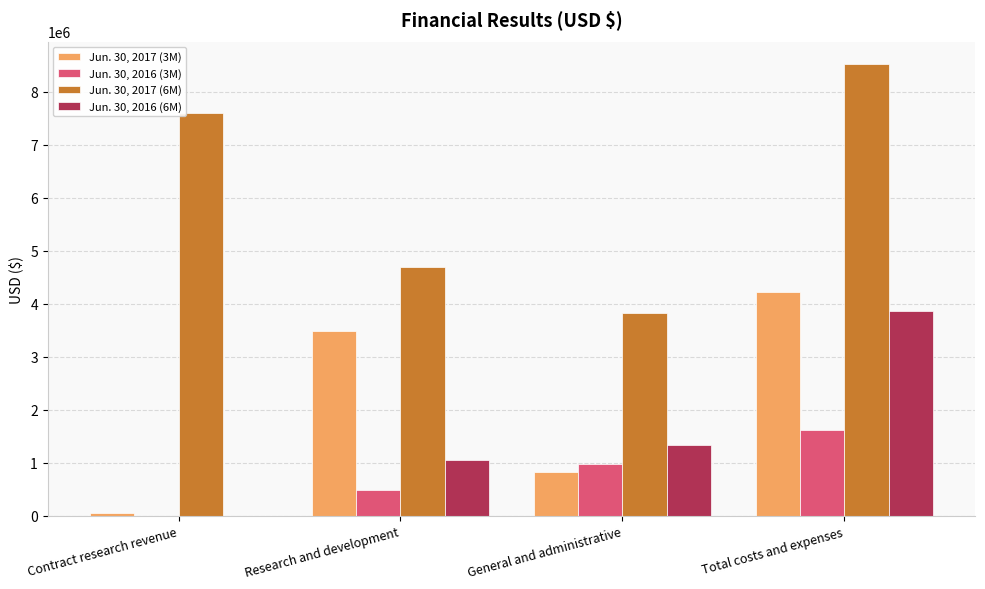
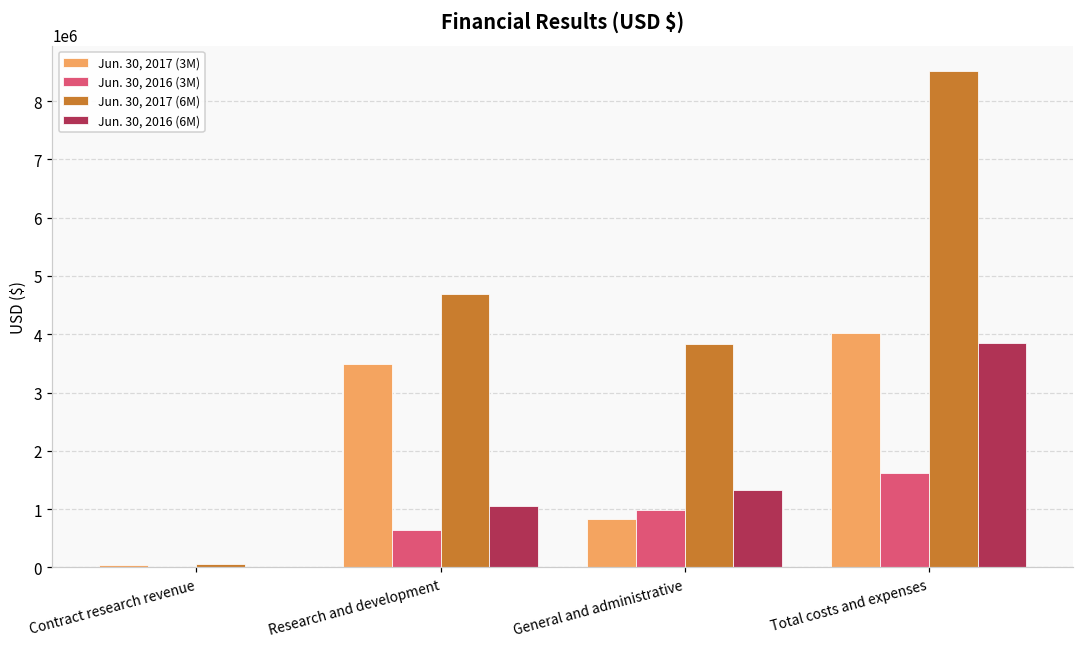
  {
    "Jun. 30, 2017 (3M)": {
      "Research and development": 3500000,
      "General and administrative": 800000,
-     "Total costs and expenses": 4200000
+     "Total costs and expenses": 4000000
    },
    "Jun. 30, 2016 (3M)": {
      "Contract research revenue": 0,
-     "Research and development": 500000,
+     "Research and development": 600000,
      "General and administrative": 1000000,
      "Total costs and expenses": 1600000
    },
    "Jun. 30, 2017 (6M)": {
-     "Contract research revenue": 7600000,
+     "Contract research revenue": 100000,
      "Research and development": 4700000,
      "General and administrative": 3800000,
      "Total costs and expenses": 8500000
    },
    "Jun. 30, 2016 (6M)": {
      "Contract research revenue": 0,
      "Research and development": 1100000,
      "General and administrative": 1300000,
      "Total costs and expenses": 3900000
    }
  }
